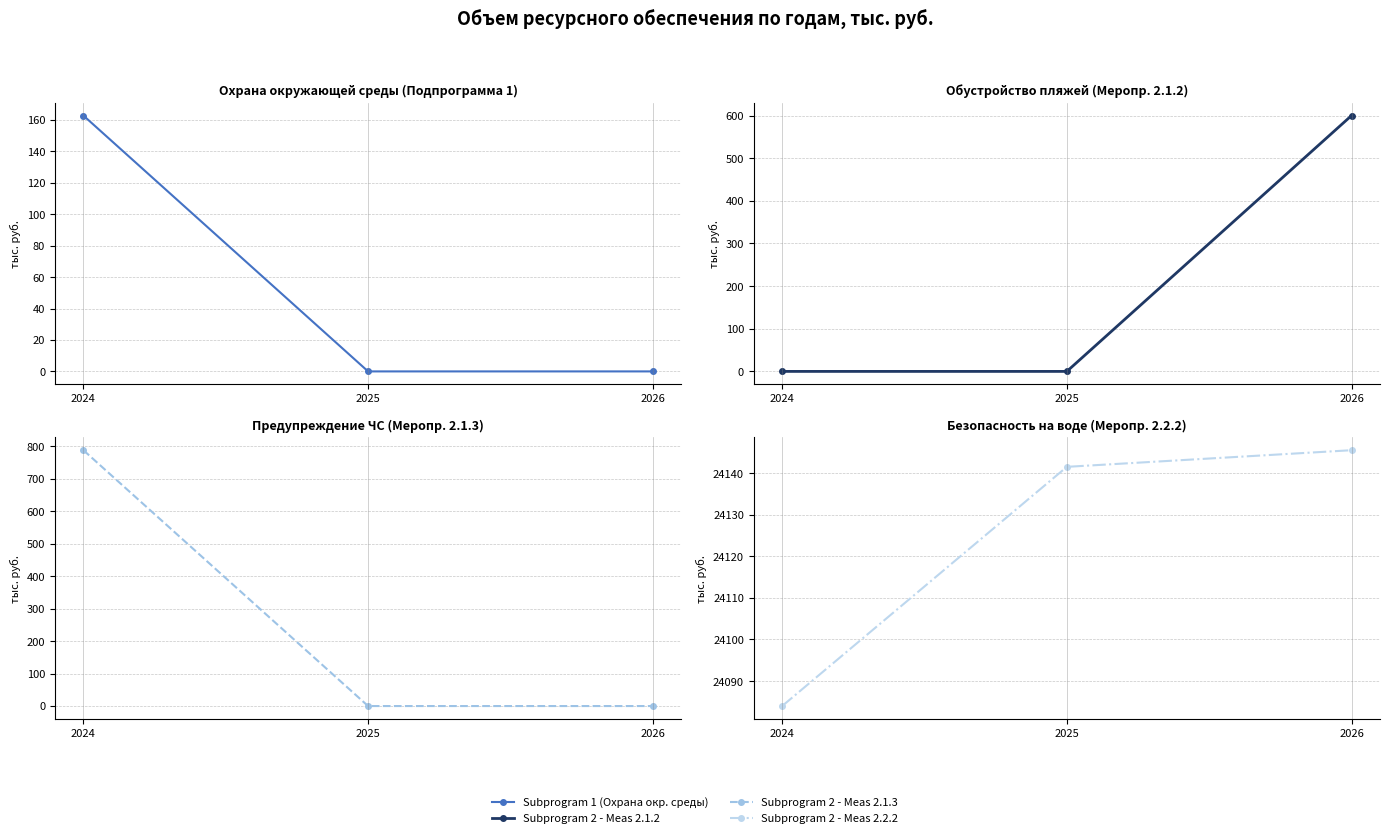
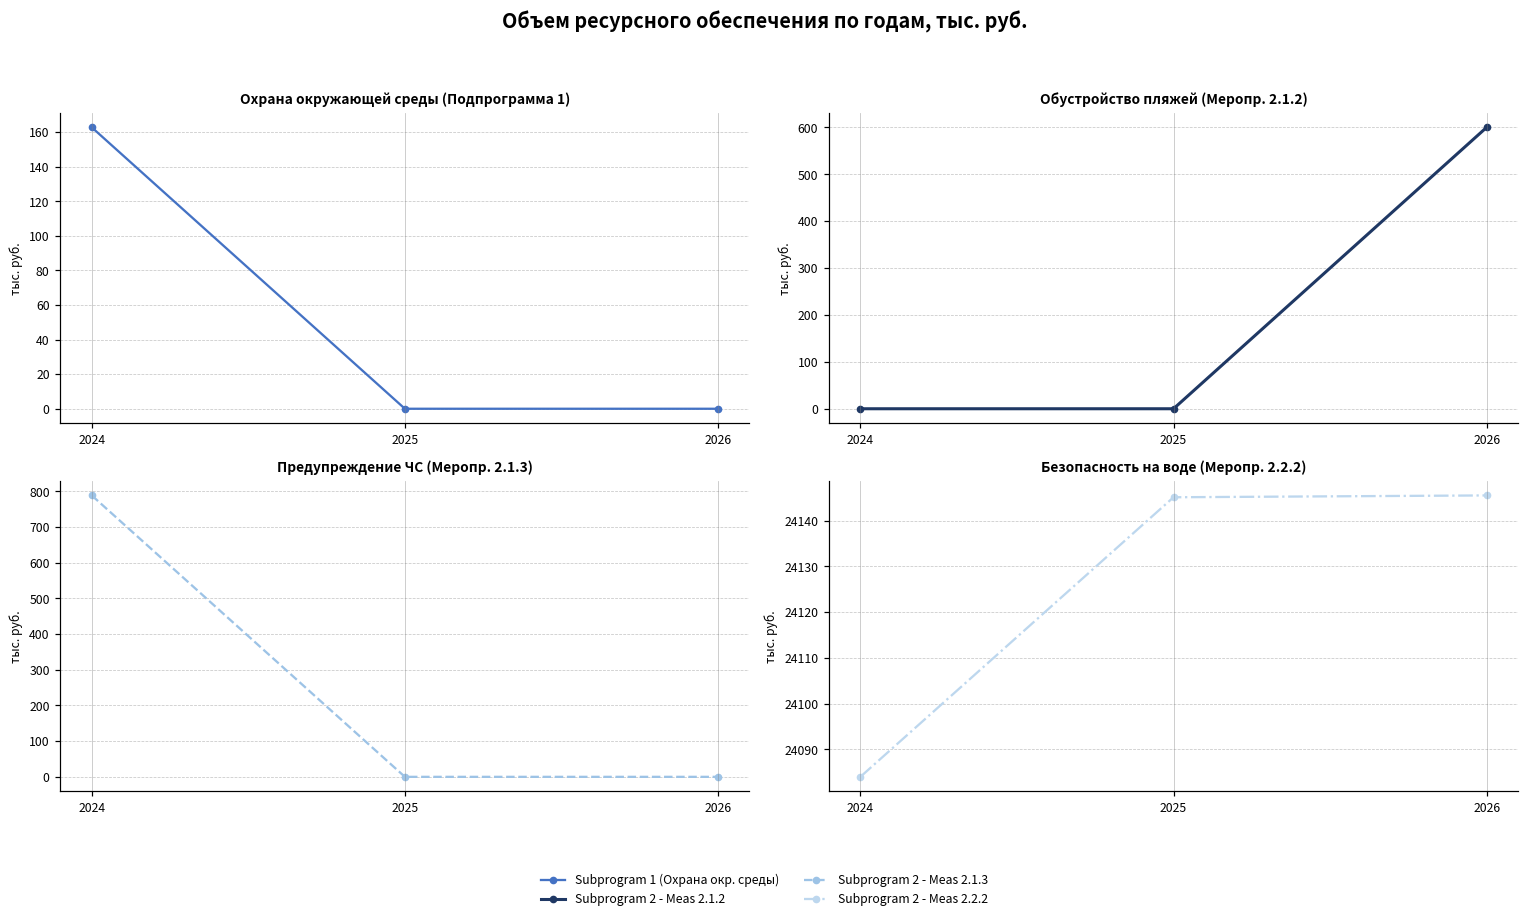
  {
    "Охрана окружающей среды (Подпрограмма 1)": {
      "2024": 163,
      "2025": 0,
      "2026": 0
    },
    "Обустройство пляжей (Меропр. 2.1.2)": {
      "2024": 0,
      "2025": 0,
      "2026": 600
    },
    "Предупреждение ЧС (Меропр. 2.1.3)": {
      "2024": 790,
      "2025": 0,
      "2026": 0
    },
    "Безопасность на воде (Меропр. 2.2.2)": {
      "2024": 24084,
-     "2025": 24142,
+     "2025": 24145,
      "2026": 24146
    }
  }
